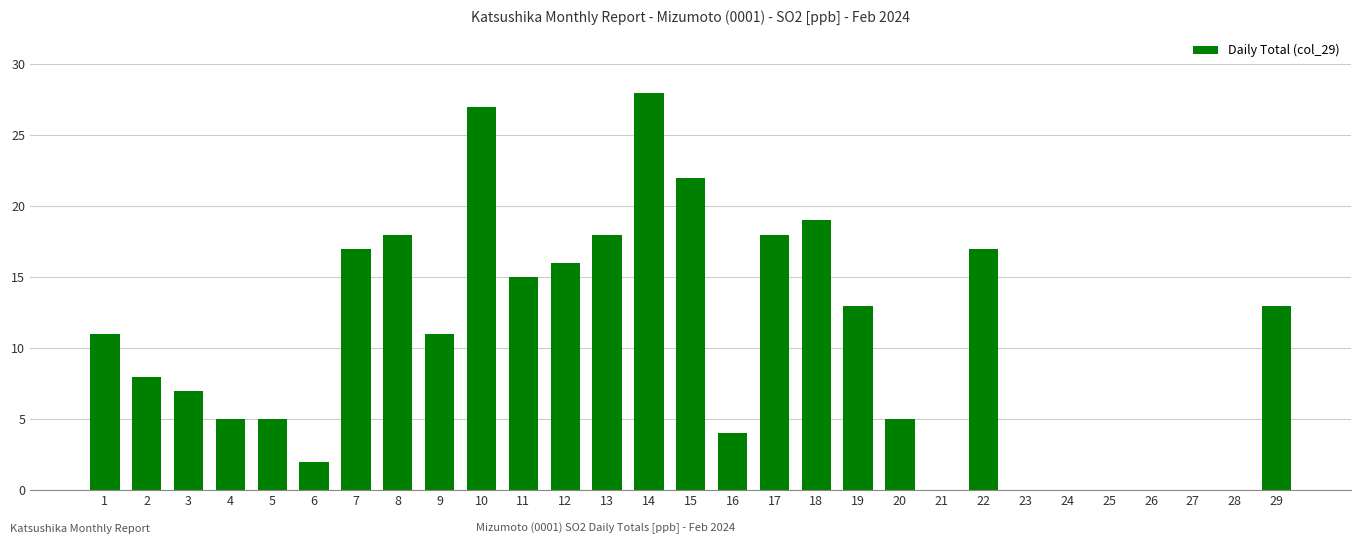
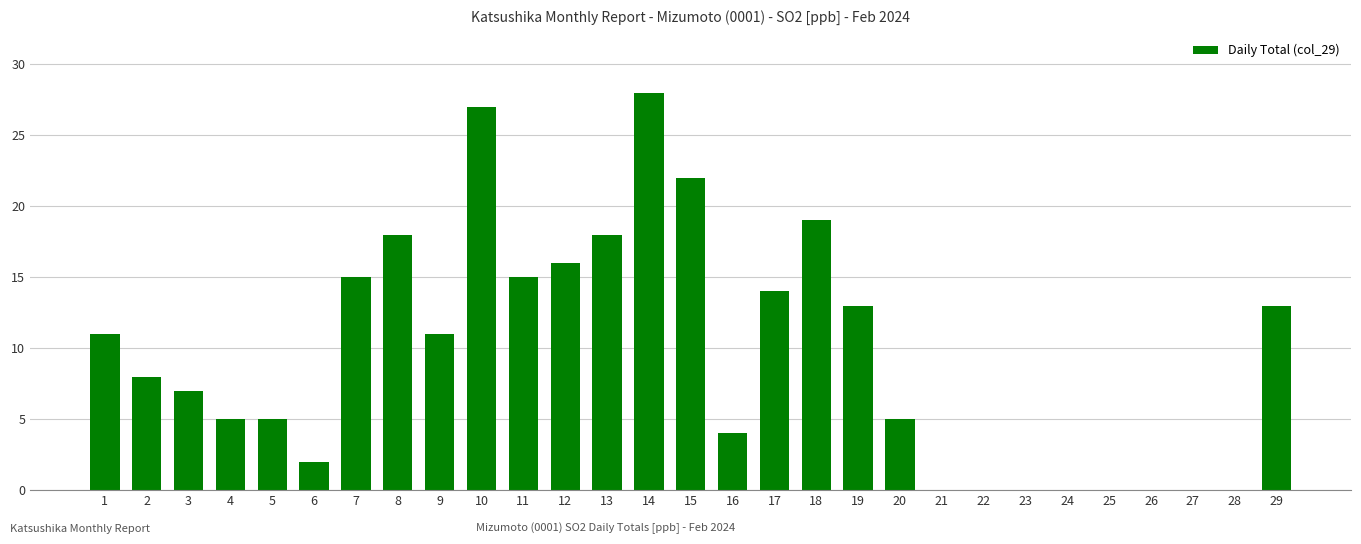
  {
    "1": 11,
    "2": 8,
    "3": 7,
    "4": 5,
    "5": 5,
    "6": 2,
-   "7": 17,
+   "7": 15,
    "8": 18,
    "9": 11,
    "10": 27,
    "11": 15,
    "12": 16,
    "13": 18,
    "14": 28,
    "15": 22,
    "16": 4,
-   "17": 18,
+   "17": 14,
    "18": 19,
    "19": 13,
    "20": 5,
    "21": 0,
-   "22": 17,
+   "22": 0,
    "23": 0,
    "24": 0,
    "25": 0,
    "26": 0,
    "27": 0,
    "28": 0,
    "29": 13
  }
